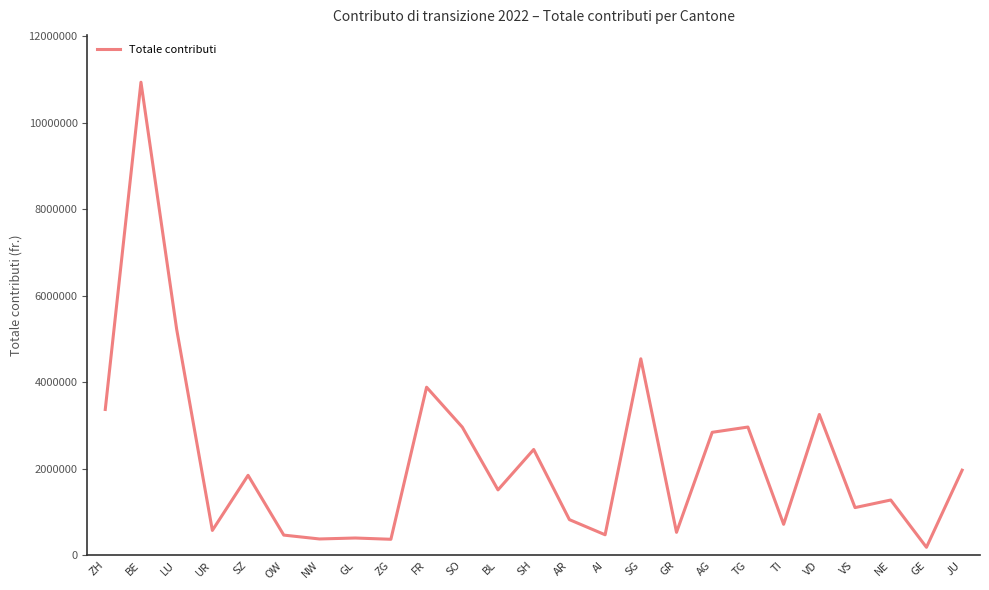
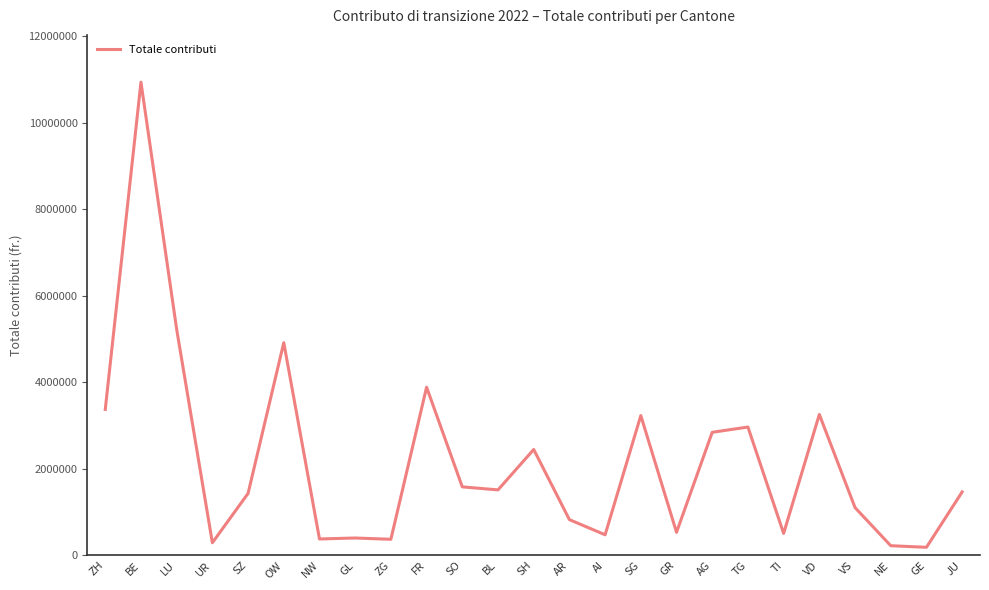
  {
    "ZH": 3400000,
    "BE": 10900000,
    "LU": 5200000,
-   "UR": 600000,
-   "SZ": 1900000,
-   "OW": 500000,
+   "UR": 300000,
+   "SZ": 1400000,
+   "OW": 4900000,
    "NW": 400000,
    "GL": 400000,
    "ZG": 400000,
    "FR": 3900000,
-   "SO": 3000000,
+   "SO": 1600000,
    "BL": 1500000,
    "SH": 2400000,
    "AR": 800000,
    "AI": 500000,
-   "SG": 4500000,
+   "SG": 3200000,
    "GR": 500000,
    "AG": 2800000,
    "TG": 3000000,
-   "TI": 700000,
+   "TI": 500000,
    "VD": 3300000,
    "VS": 1100000,
-   "NE": 1300000,
+   "NE": 200000,
    "GE": 200000,
-   "JU": 2000000
+   "JU": 1500000
  }
